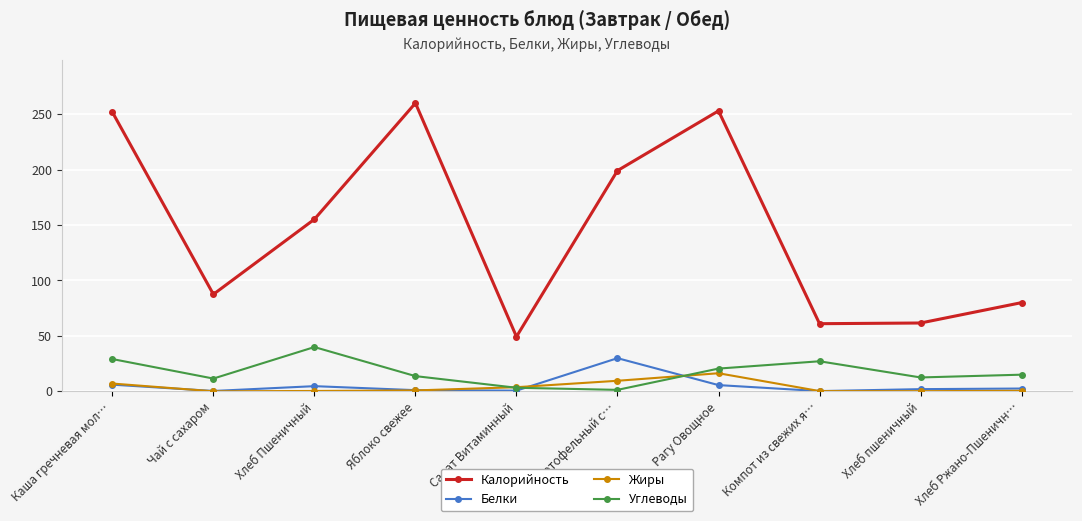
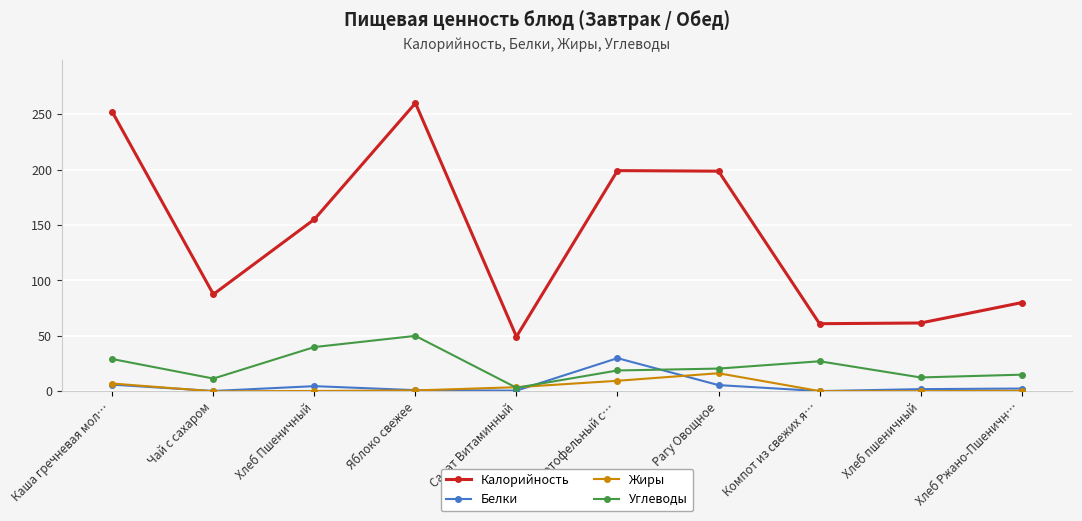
  {
    "Калорийность": {
      "Каша гречневая мол…": 252,
      "Чай с сахаром": 88,
      "Хлеб Пшеничный": 155,
      "Яблоко свежее": 260,
      "Салат Витаминный": 49,
      "Суп картофельный с…": 199,
-     "Рагу Овощное": 253,
+     "Рагу Овощное": 199,
      "Компот из свежих я…": 61,
      "Хлеб пшеничный": 62,
      "Хлеб Ржано-Пшеничн…": 80
    },
    "Белки": {
      "Хлеб Пшеничный": 5,
      "Салат Витаминный": 1,
      "Суп картофельный с…": 30,
      "Рагу Овощное": 6
    },
    "Жиры": {
      "Хлеб Пшеничный": 0,
      "Суп картофельный с…": 10,
      "Рагу Овощное": 16
    },
    "Углеводы": {
      "Каша гречневая мол…": 29,
      "Чай с сахаром": 12,
      "Хлеб Пшеничный": 40,
-     "Яблоко свежее": 14,
-     "Суп картофельный с…": 1,
+     "Яблоко свежее": 50,
+     "Суп картофельный с…": 19,
      "Рагу Овощное": 21,
      "Компот из свежих я…": 27,
      "Хлеб пшеничный": 13,
      "Хлеб Ржано-Пшеничн…": 15
    }
  }
